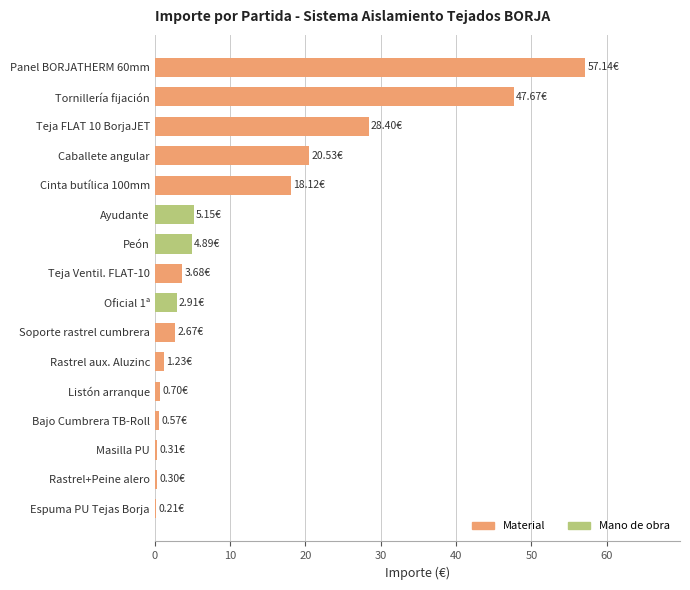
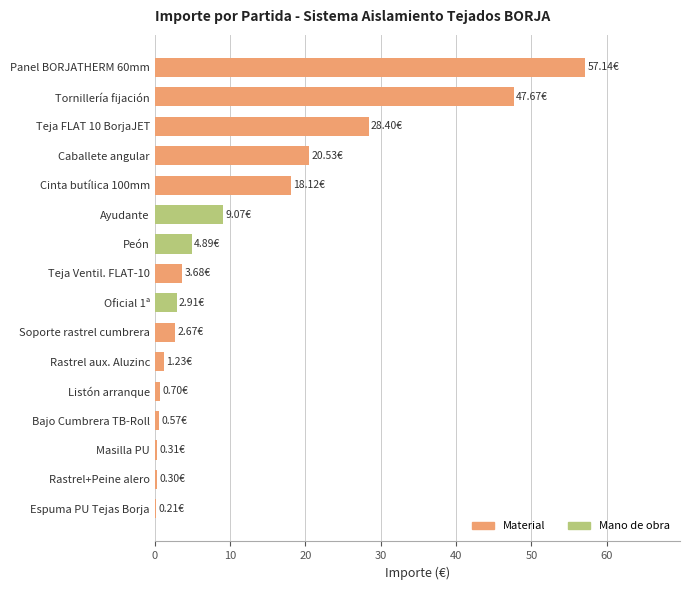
  {
    "Panel BORJATHERM 60mm": "57.14€",
    "Tornillería fijación": "47.67€",
    "Teja FLAT 10 BorjaJET": "28.40€",
    "Caballete angular": "20.53€",
    "Cinta butílica 100mm": "18.12€",
-   "Ayudante": "5.15€",
+   "Ayudante": "9.07€",
    "Peón": "4.89€",
    "Teja Ventil. FLAT-10": "3.68€",
    "Oficial 1ª": "2.91€",
    "Soporte rastrel cumbrera": "2.67€",
    "Rastrel aux. Aluzinc": "1.23€",
    "Listón arranque": "0.70€",
    "Bajo Cumbrera TB-Roll": "0.57€",
    "Masilla PU": "0.31€",
    "Rastrel+Peine alero": "0.30€",
    "Espuma PU Tejas Borja": "0.21€"
  }
